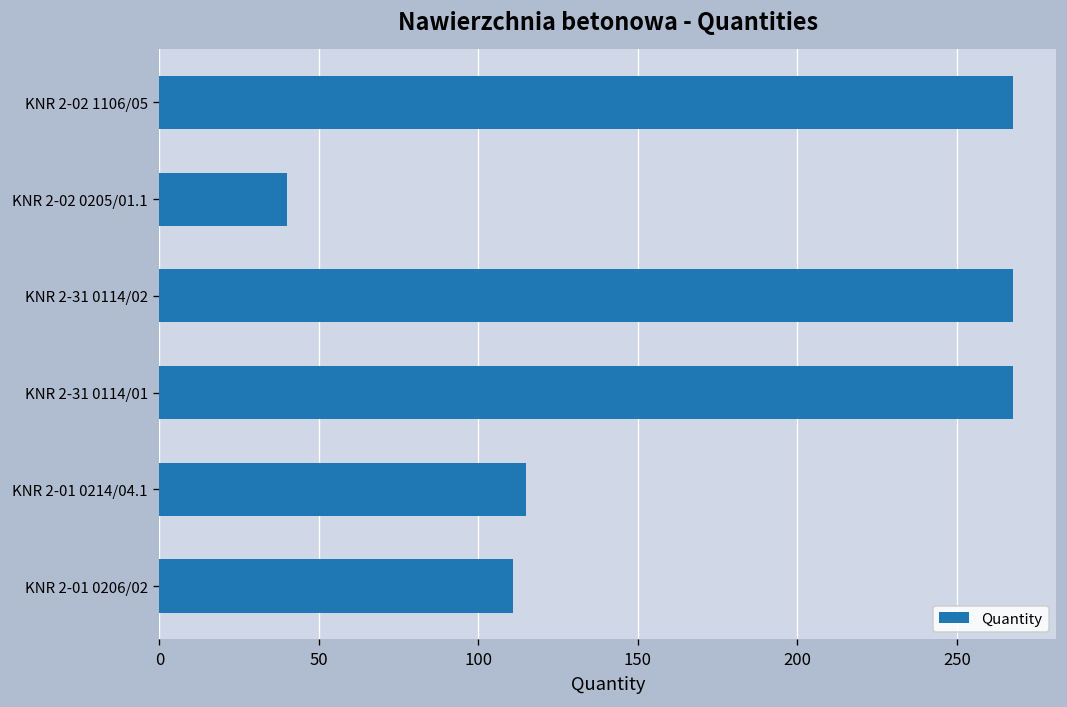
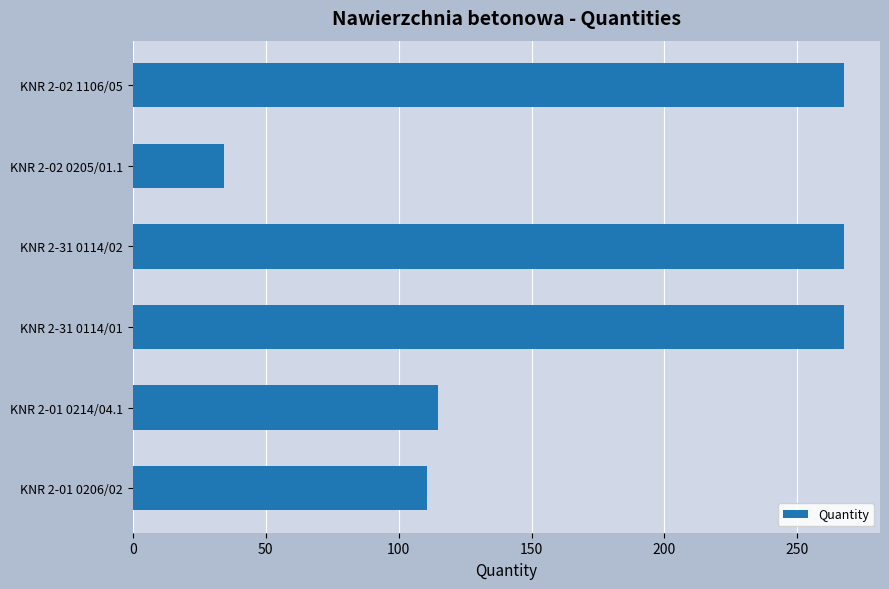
  {
    "KNR 2-02 1106/05": 268,
-   "KNR 2-02 0205/01.1": 40,
+   "KNR 2-02 0205/01.1": 34,
    "KNR 2-31 0114/02": 268,
    "KNR 2-31 0114/01": 268,
    "KNR 2-01 0214/04.1": 115,
    "KNR 2-01 0206/02": 111
  }
